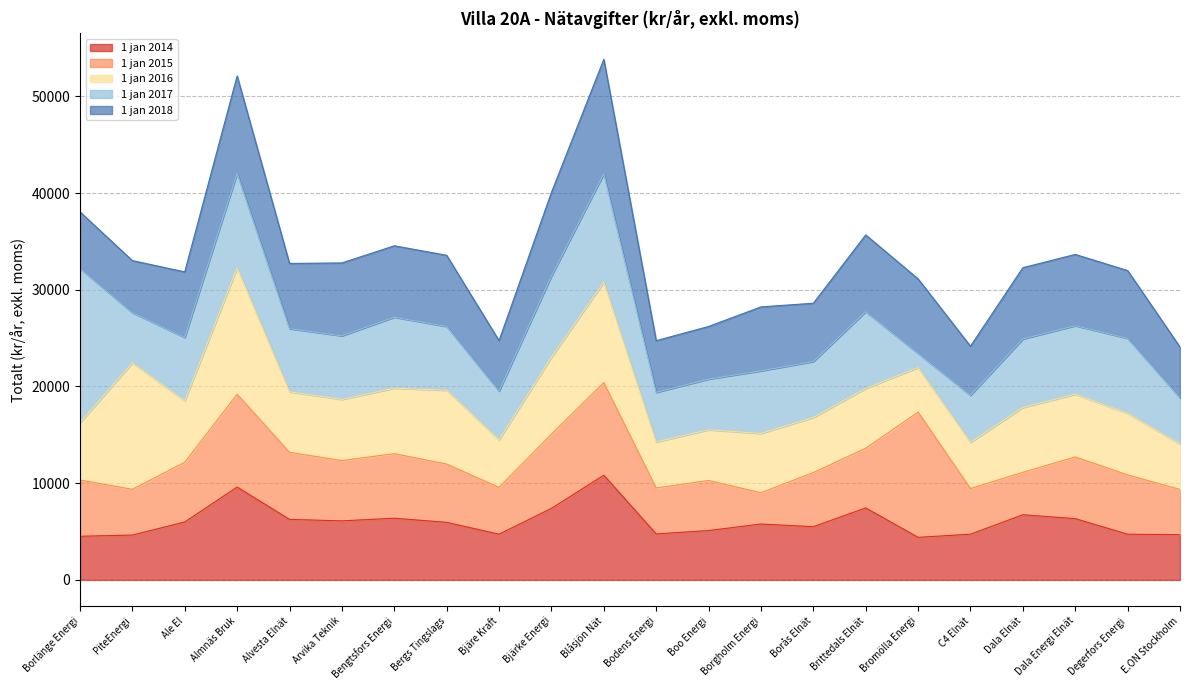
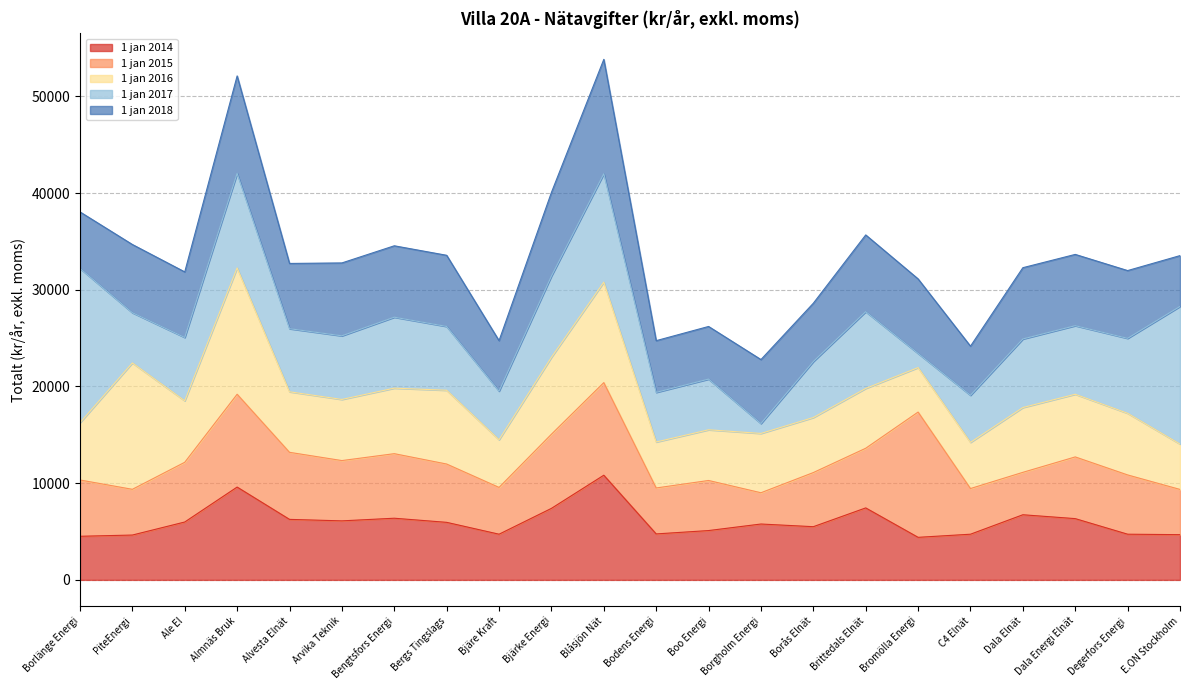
  {
    "1 jan 2014": {
      "Borlänge Energi": 5000,
      "PiteEnergi": 5000,
      "Ale El": 6000,
      "Almnäs Bruk": 10000,
      "Alvesta Elnät": 6000,
      "Arvika Teknik": 6000,
      "Bengtsfors Energi": 6000,
      "Bergs Tingslags": 6000,
      "Bjäre Kraft": 5000,
      "Bjärke Energi": 7000,
      "Blåsjön Nät": 11000,
      "Bodens Energi": 5000,
      "Boo Energi": 5000,
      "Borgholm Energi": 6000,
      "Borås Elnät": 6000,
      "Brittedals Elnät": 7000,
      "Bromölla Energi": 4000,
      "C4 Elnät": 5000,
      "Dala Elnät": 7000,
      "Dala Energi Elnät": 6000,
      "Degerfors Energi": 5000,
      "E.ON Stockholm": 5000
    },
    "1 jan 2015": {
      "Borlänge Energi": 6000,
      "PiteEnergi": 5000,
      "Ale El": 6000,
      "Almnäs Bruk": 10000,
      "Alvesta Elnät": 7000,
      "Arvika Teknik": 6000,
      "Bengtsfors Energi": 7000,
      "Bergs Tingslags": 6000,
      "Bjäre Kraft": 5000,
      "Bjärke Energi": 8000,
      "Blåsjön Nät": 10000,
      "Bodens Energi": 5000,
      "Boo Energi": 5000,
      "Borgholm Energi": 3000,
      "Borås Elnät": 6000,
      "Brittedals Elnät": 6000,
      "Bromölla Energi": 13000,
      "C4 Elnät": 5000,
      "Dala Elnät": 4000,
      "Dala Energi Elnät": 6000,
      "Degerfors Energi": 6000,
      "E.ON Stockholm": 5000
    },
    "1 jan 2016": {
      "Borlänge Energi": 6000,
      "PiteEnergi": 13000,
      "Ale El": 6000,
      "Almnäs Bruk": 13000,
      "Alvesta Elnät": 6000,
      "Arvika Teknik": 6000,
      "Bengtsfors Energi": 7000,
      "Bergs Tingslags": 8000,
      "Bjäre Kraft": 5000,
      "Bjärke Energi": 8000,
      "Blåsjön Nät": 10000,
      "Bodens Energi": 5000,
      "Boo Energi": 5000,
      "Borgholm Energi": 6000,
      "Borås Elnät": 6000,
      "Brittedals Elnät": 6000,
      "Bromölla Energi": 5000,
      "C4 Elnät": 5000,
      "Dala Elnät": 7000,
      "Dala Energi Elnät": 6000,
      "Degerfors Energi": 6000,
      "E.ON Stockholm": 5000
    },
    "1 jan 2017": {
      "Borlänge Energi": 16000,
      "PiteEnergi": 5000,
      "Ale El": 7000,
      "Almnäs Bruk": 10000,
      "Alvesta Elnät": 7000,
      "Arvika Teknik": 7000,
      "Bengtsfors Energi": 7000,
      "Bergs Tingslags": 7000,
      "Bjäre Kraft": 5000,
      "Bjärke Energi": 8000,
      "Blåsjön Nät": 11000,
      "Bodens Energi": 5000,
      "Boo Energi": 5000,
-     "Borgholm Energi": 6000,
+     "Borgholm Energi": 1000,
      "Borås Elnät": 6000,
      "Brittedals Elnät": 8000,
      "Bromölla Energi": 1000,
      "C4 Elnät": 5000,
      "Dala Elnät": 7000,
      "Dala Energi Elnät": 7000,
      "Degerfors Energi": 8000,
-     "E.ON Stockholm": 5000
+     "E.ON Stockholm": 14000
    },
    "1 jan 2018": {
      "Borlänge Energi": 6000,
-     "PiteEnergi": 5000,
+     "PiteEnergi": 7000,
      "Ale El": 7000,
      "Almnäs Bruk": 10000,
      "Alvesta Elnät": 7000,
      "Arvika Teknik": 8000,
      "Bengtsfors Energi": 7000,
      "Bergs Tingslags": 7000,
      "Bjäre Kraft": 5000,
      "Bjärke Energi": 9000,
      "Blåsjön Nät": 12000,
      "Bodens Energi": 5000,
      "Boo Energi": 5000,
      "Borgholm Energi": 7000,
      "Borås Elnät": 6000,
      "Brittedals Elnät": 8000,
      "Bromölla Energi": 8000,
      "C4 Elnät": 5000,
      "Dala Elnät": 7000,
      "Dala Energi Elnät": 7000,
      "Degerfors Energi": 7000,
      "E.ON Stockholm": 5000
    }
  }
